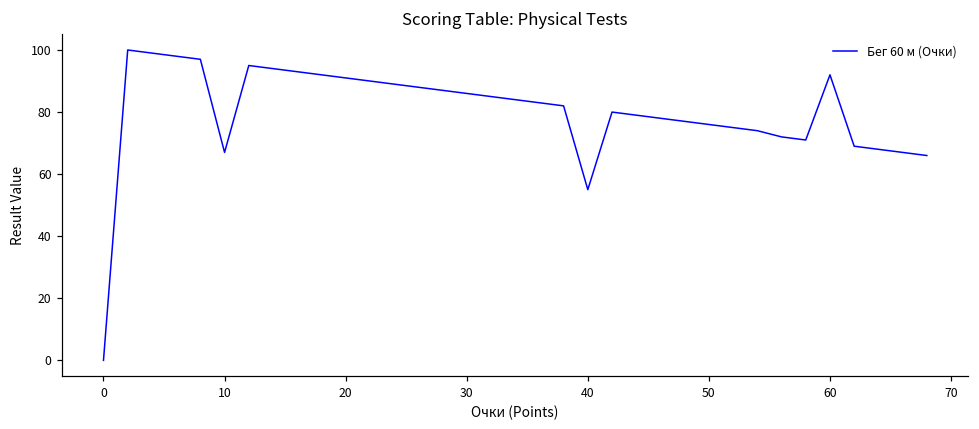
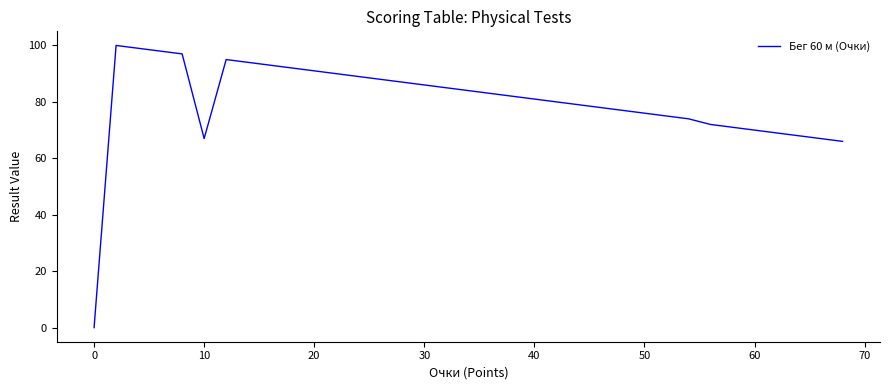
  {
    "0": 0,
    "10": 67,
    "20": 91,
    "30": 86,
-   "40": 55,
+   "40": 81,
    "50": 76,
-   "60": 92
+   "60": 70
  }
